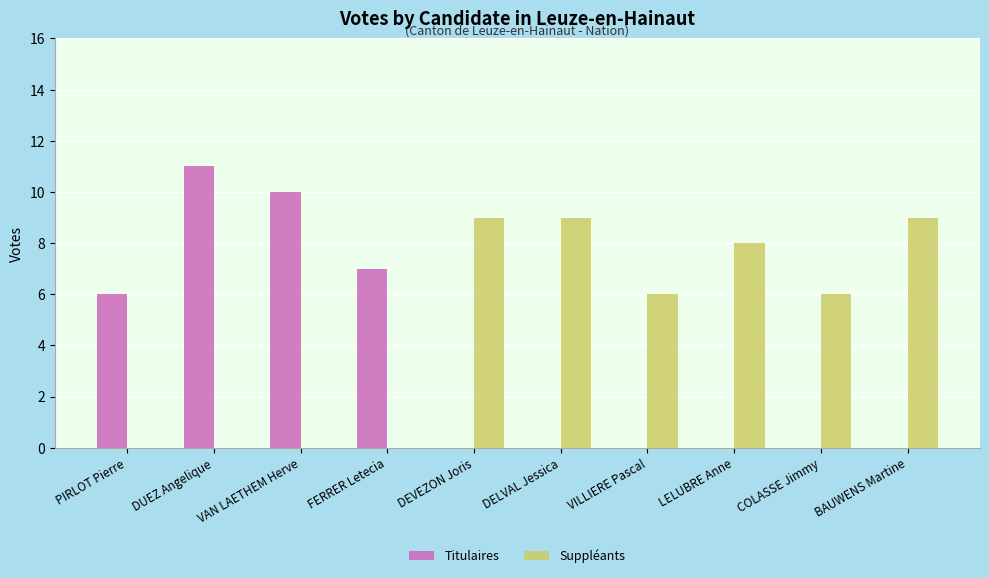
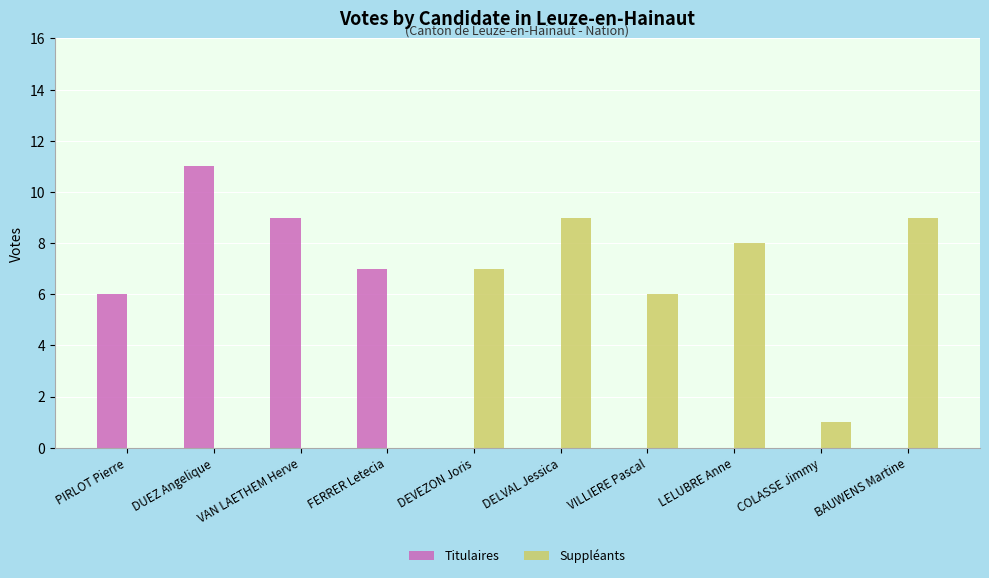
  {
    "Titulaires": {
      "PIRLOT Pierre": 6,
      "DUEZ Angelique": 11,
-     "VAN LAETHEM Herve": 10,
+     "VAN LAETHEM Herve": 9,
      "FERRER Letecia": 7,
      "DEVEZON Joris": 0,
      "DELVAL Jessica": 0,
      "VILLIERE Pascal": 0,
      "LELUBRE Anne": 0,
      "COLASSE Jimmy": 0,
      "BAUWENS Martine": 0
    },
    "Suppléants": {
      "PIRLOT Pierre": 0,
      "DUEZ Angelique": 0,
      "VAN LAETHEM Herve": 0,
      "FERRER Letecia": 0,
-     "DEVEZON Joris": 9,
+     "DEVEZON Joris": 7,
      "DELVAL Jessica": 9,
      "VILLIERE Pascal": 6,
      "LELUBRE Anne": 8,
-     "COLASSE Jimmy": 6,
+     "COLASSE Jimmy": 1,
      "BAUWENS Martine": 9
    }
  }
